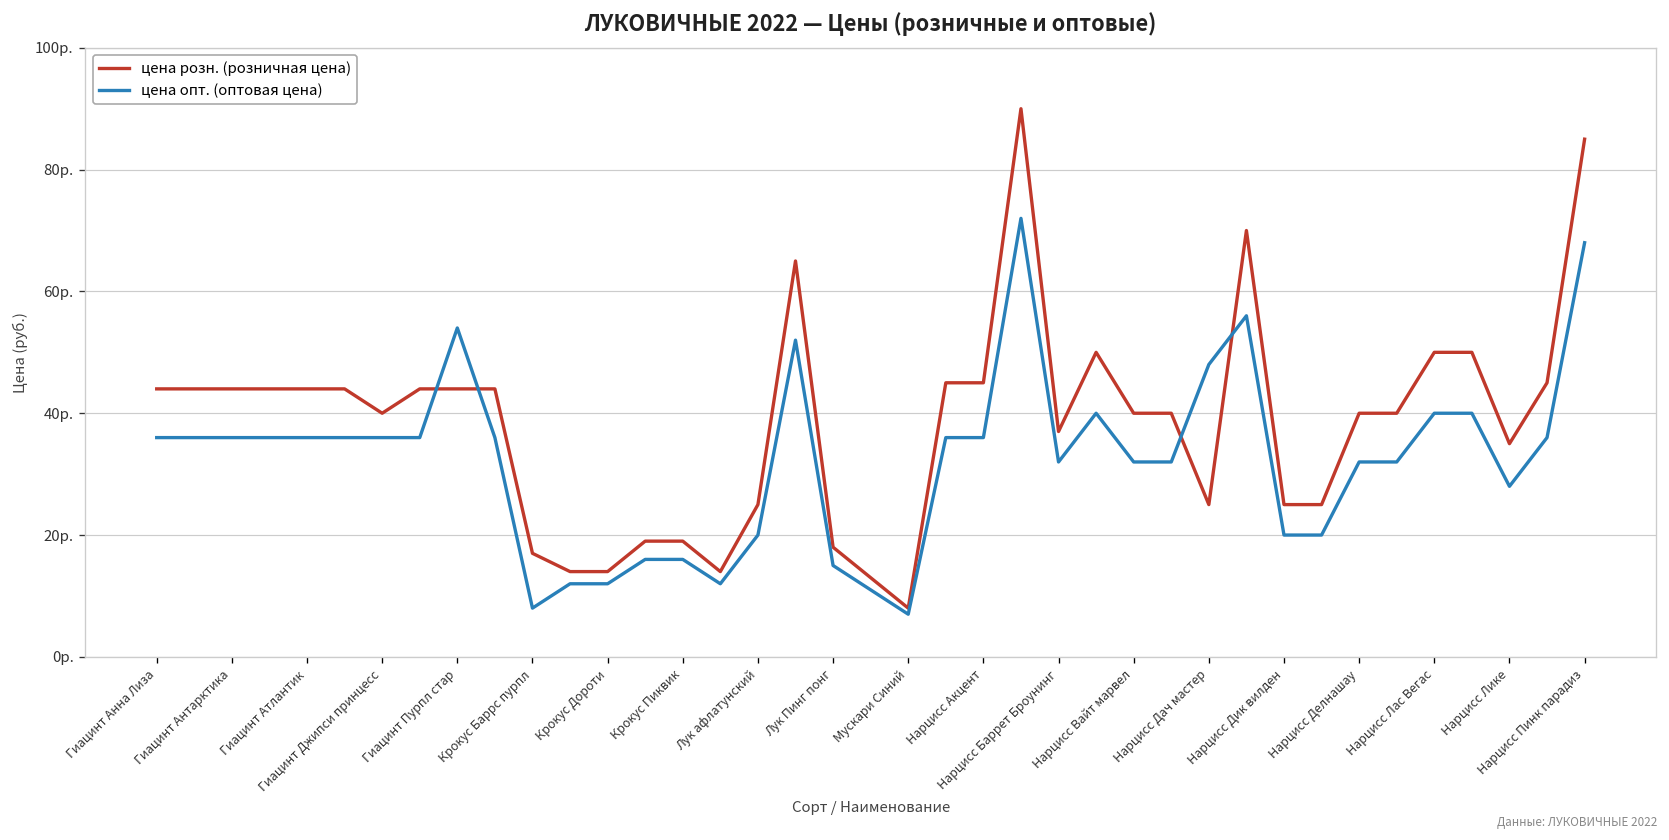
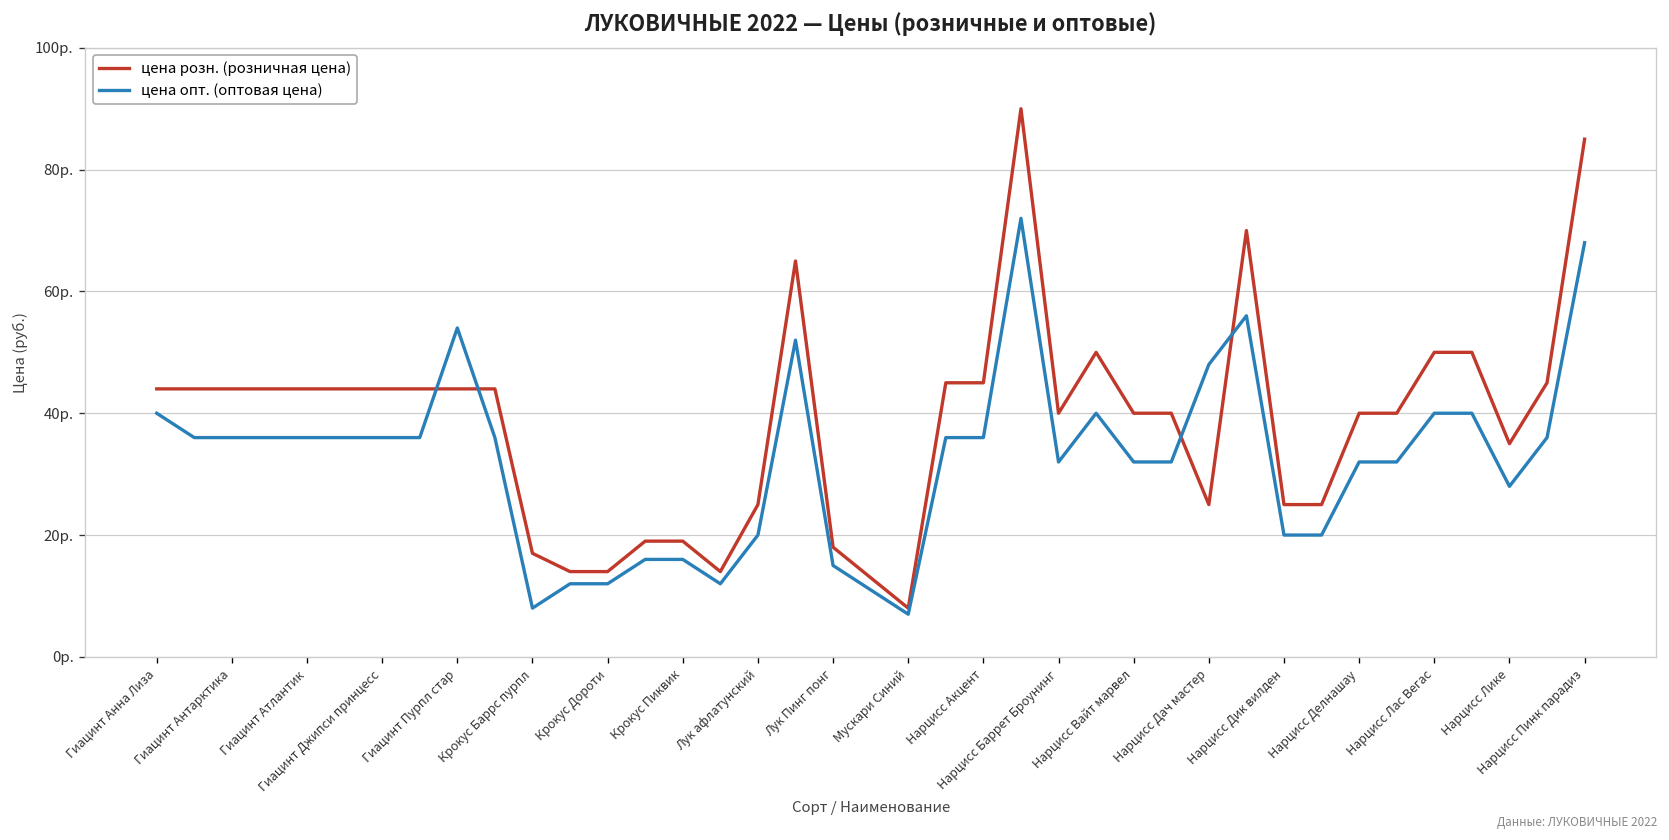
  {
    "цена розн. (розничная цена)": {
      "Гиацинт Анна Лиза": "44р.",
      "Гиацинт Антарктика": "44р.",
      "Гиацинт Атлантик": "44р.",
-     "Гиацинт Джипси принцесс": "40р.",
+     "Гиацинт Джипси принцесс": "44р.",
      "Гиацинт Пурпл стар": "44р.",
      "Крокус Баррс пурпл": "17р.",
      "Крокус Дороти": "14р.",
      "Крокус Пиквик": "19р.",
      "Лук афлатунский": "25р.",
      "Лук Пинг понг": "18р.",
      "Мускари Синий": "8р.",
      "Нарцисс Акцент": "45р.",
-     "Нарцисс Баррет Броунинг": "37р.",
+     "Нарцисс Баррет Броунинг": "40р.",
      "Нарцисс Вайт марвел": "40р.",
      "Нарцисс Дач мастер": "25р.",
      "Нарцисс Дик вилден": "25р.",
      "Нарцисс Делнашау": "40р.",
      "Нарцисс Лас Вегас": "50р.",
      "Нарцисс Лике": "35р.",
      "Нарцисс Пинк парадиз": "85р."
    },
    "цена опт. (оптовая цена)": {
-     "Гиацинт Анна Лиза": "36р.",
+     "Гиацинт Анна Лиза": "40р.",
      "Гиацинт Антарктика": "36р.",
      "Гиацинт Атлантик": "36р.",
      "Гиацинт Джипси принцесс": "36р.",
      "Гиацинт Пурпл стар": "54р.",
      "Крокус Баррс пурпл": "8р.",
      "Крокус Дороти": "12р.",
      "Крокус Пиквик": "16р.",
      "Лук афлатунский": "20р.",
      "Лук Пинг понг": "15р.",
      "Мускари Синий": "7р.",
      "Нарцисс Акцент": "36р.",
      "Нарцисс Баррет Броунинг": "32р.",
      "Нарцисс Вайт марвел": "32р.",
      "Нарцисс Дач мастер": "48р.",
      "Нарцисс Дик вилден": "20р.",
      "Нарцисс Делнашау": "32р.",
      "Нарцисс Лас Вегас": "40р.",
      "Нарцисс Лике": "28р.",
      "Нарцисс Пинк парадиз": "68р."
    }
  }
